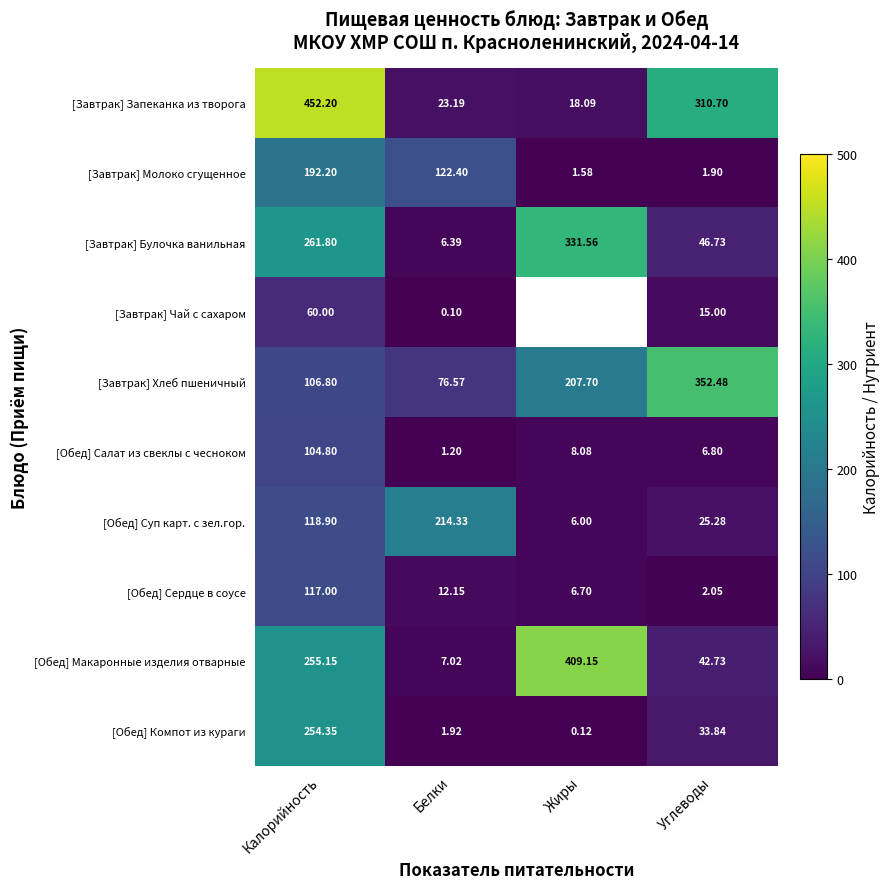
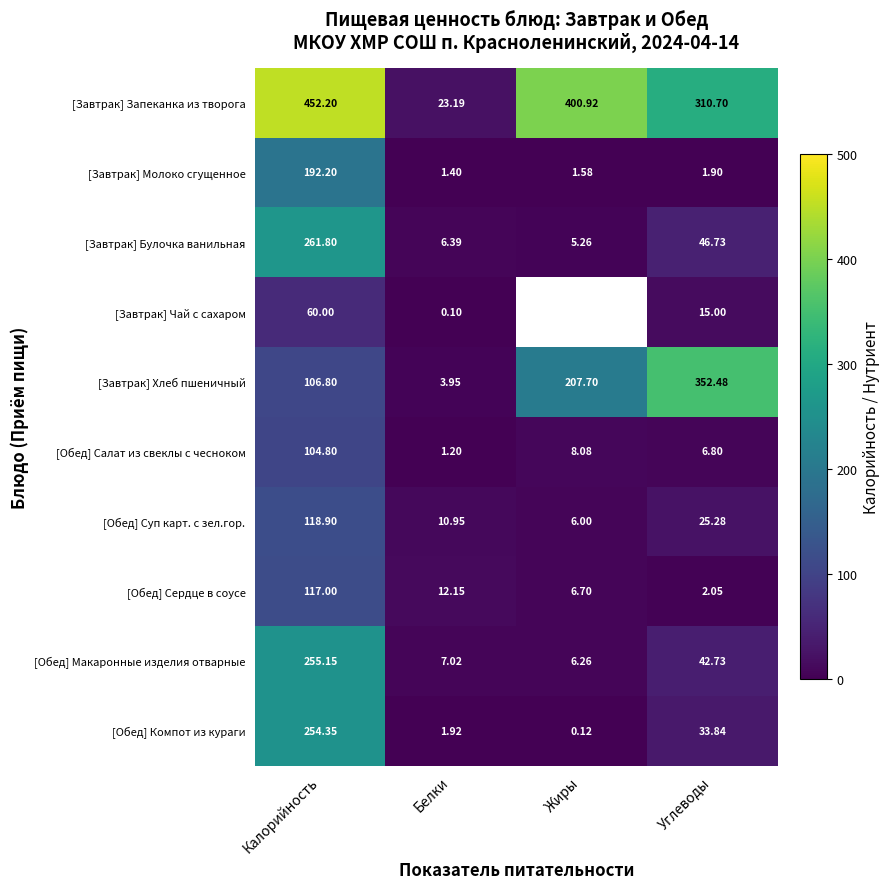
  {
    "[Завтрак] Запеканка из творога": {
      "Калорийность": 452.20,
      "Белки": 23.19,
-     "Жиры": 18.09,
+     "Жиры": 400.92,
      "Углеводы": 310.70
    },
    "[Завтрак] Молоко сгущенное": {
      "Калорийность": 192.20,
-     "Белки": 122.40,
+     "Белки": 1.40,
      "Жиры": 1.58,
      "Углеводы": 1.90
    },
    "[Завтрак] Булочка ванильная": {
      "Калорийность": 261.80,
      "Белки": 6.39,
-     "Жиры": 331.56,
+     "Жиры": 5.26,
      "Углеводы": 46.73
    },
    "[Завтрак] Чай с сахаром": {
      "Калорийность": 60.00,
      "Белки": 0.10,
      "Углеводы": 15.00
    },
    "[Завтрак] Хлеб пшеничный": {
      "Калорийность": 106.80,
-     "Белки": 76.57,
+     "Белки": 3.95,
      "Жиры": 207.70,
      "Углеводы": 352.48
    },
    "[Обед] Салат из свеклы с чесноком": {
      "Калорийность": 104.80,
      "Белки": 1.20,
      "Жиры": 8.08,
      "Углеводы": 6.80
    },
    "[Обед] Суп карт. с зел.гор.": {
      "Калорийность": 118.90,
-     "Белки": 214.33,
+     "Белки": 10.95,
      "Жиры": 6.00,
      "Углеводы": 25.28
    },
    "[Обед] Сердце в соусе": {
      "Калорийность": 117.00,
      "Белки": 12.15,
      "Жиры": 6.70,
      "Углеводы": 2.05
    },
    "[Обед] Макаронные изделия отварные": {
      "Калорийность": 255.15,
      "Белки": 7.02,
-     "Жиры": 409.15,
+     "Жиры": 6.26,
      "Углеводы": 42.73
    },
    "[Обед] Компот из кураги": {
      "Калорийность": 254.35,
      "Белки": 1.92,
      "Жиры": 0.12,
      "Углеводы": 33.84
    }
  }
